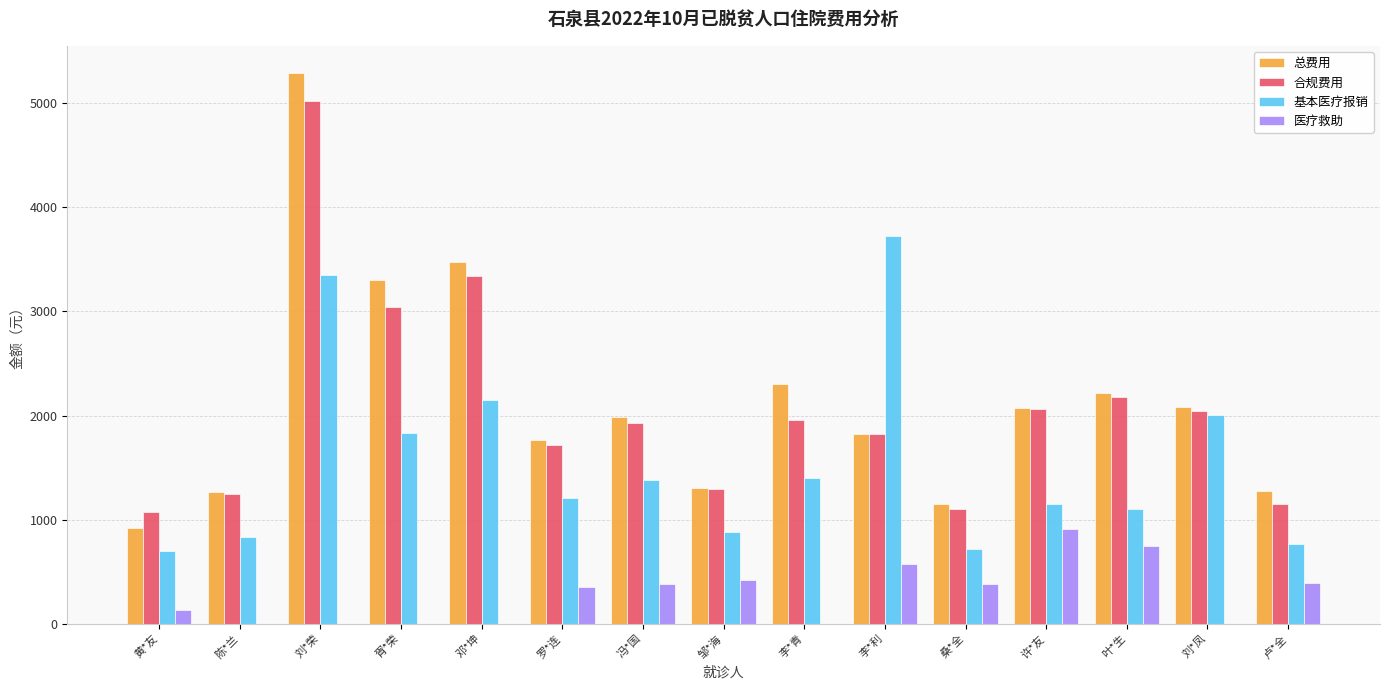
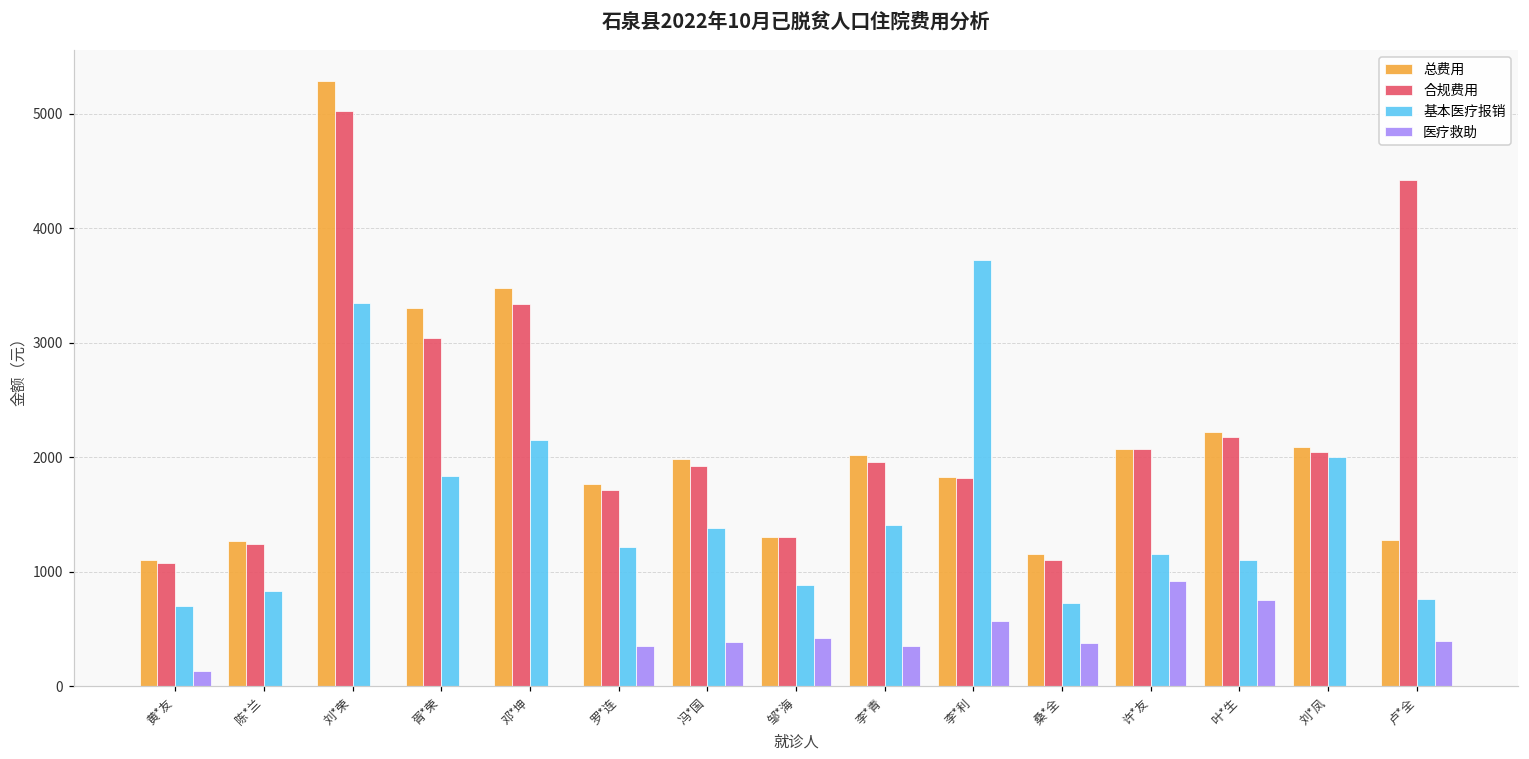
  {
    "总费用": {
-     "黄*友": 920,
+     "黄*友": 1100,
      "陈*兰": 1270,
      "刘*荣": 5290,
      "胥*荣": 3310,
      "邓*坤": 3480,
      "罗*连": 1770,
      "冯*国": 1980,
      "邹*海": 1300,
-     "李*青": 2300,
+     "李*青": 2020,
      "李*利": 1820,
      "桑*全": 1150,
      "许*友": 2070,
      "叶*生": 2220,
      "刘*凤": 2090,
      "卢*全": 1270
    },
    "合规费用": {
      "黄*友": 1070,
      "陈*兰": 1240,
      "刘*荣": 5020,
      "胥*荣": 3040,
      "邓*坤": 3340,
      "罗*连": 1710,
      "冯*国": 1930,
      "邹*海": 1300,
      "李*青": 1960,
      "李*利": 1820,
      "桑*全": 1100,
      "许*友": 2070,
      "叶*生": 2180,
      "刘*凤": 2040,
-     "卢*全": 1150
+     "卢*全": 4420
    },
    "基本医疗报销": {
      "黄*友": 700,
      "陈*兰": 830,
      "刘*荣": 3350,
      "胥*荣": 1830,
      "邓*坤": 2150,
      "罗*连": 1210,
      "冯*国": 1380,
      "邹*海": 880,
      "李*青": 1400,
      "李*利": 3720,
      "桑*全": 720,
      "许*友": 1150,
      "叶*生": 1100,
      "刘*凤": 2000,
      "卢*全": 760
    },
    "医疗救助": {
      "黄*友": 130,
      "陈*兰": 0,
      "刘*荣": 0,
      "胥*荣": 0,
      "邓*坤": 0,
      "罗*连": 350,
      "冯*国": 380,
      "邹*海": 420,
-     "李*青": 0,
+     "李*青": 350,
      "李*利": 570,
      "桑*全": 380,
      "许*友": 910,
      "叶*生": 750,
      "刘*凤": 0,
      "卢*全": 390
    }
  }
